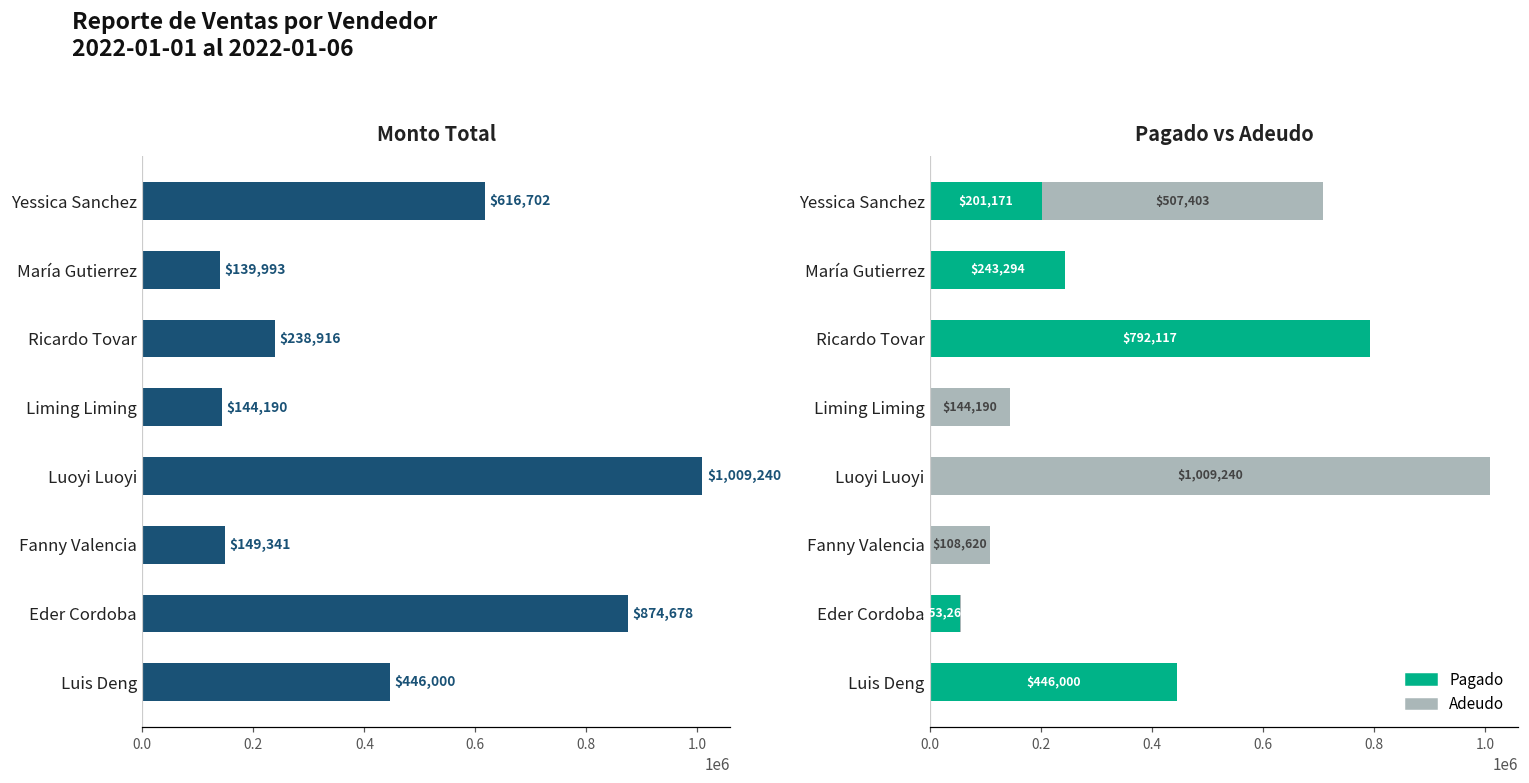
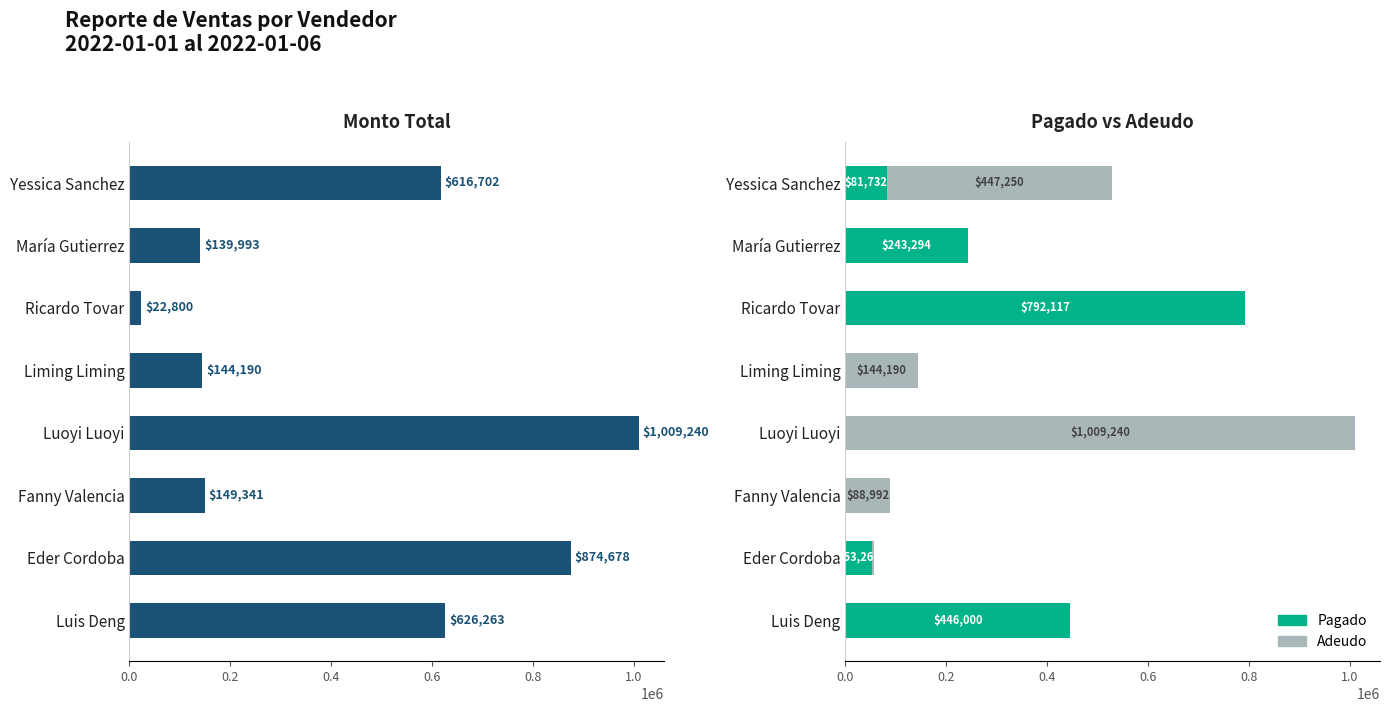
  {
    "Monto Total": {
      "Yessica Sanchez": "$616,702",
      "María Gutierrez": "$139,993",
-     "Ricardo Tovar": "$238,916",
+     "Ricardo Tovar": "$22,800",
      "Liming Liming": "$144,190",
      "Luoyi Luoyi": "$1,009,240",
      "Fanny Valencia": "$149,341",
      "Eder Cordoba": "$874,678",
-     "Luis Deng": "$446,000"
+     "Luis Deng": "$626,263"
    },
    "Pagado vs Adeudo": {
      "Pagado": {
-       "Yessica Sanchez": "$201,171",
+       "Yessica Sanchez": "$81,732",
        "María Gutierrez": "$243,294",
        "Ricardo Tovar": "$792,117",
        "Eder Cordoba": "$53,260",
        "Luis Deng": "$446,000"
      },
      "Adeudo": {
-       "Yessica Sanchez": "$507,403",
+       "Yessica Sanchez": "$447,250",
        "Liming Liming": "$144,190",
        "Luoyi Luoyi": "$1,009,240",
-       "Fanny Valencia": "$108,620"
+       "Fanny Valencia": "$88,992"
      }
    }
  }
